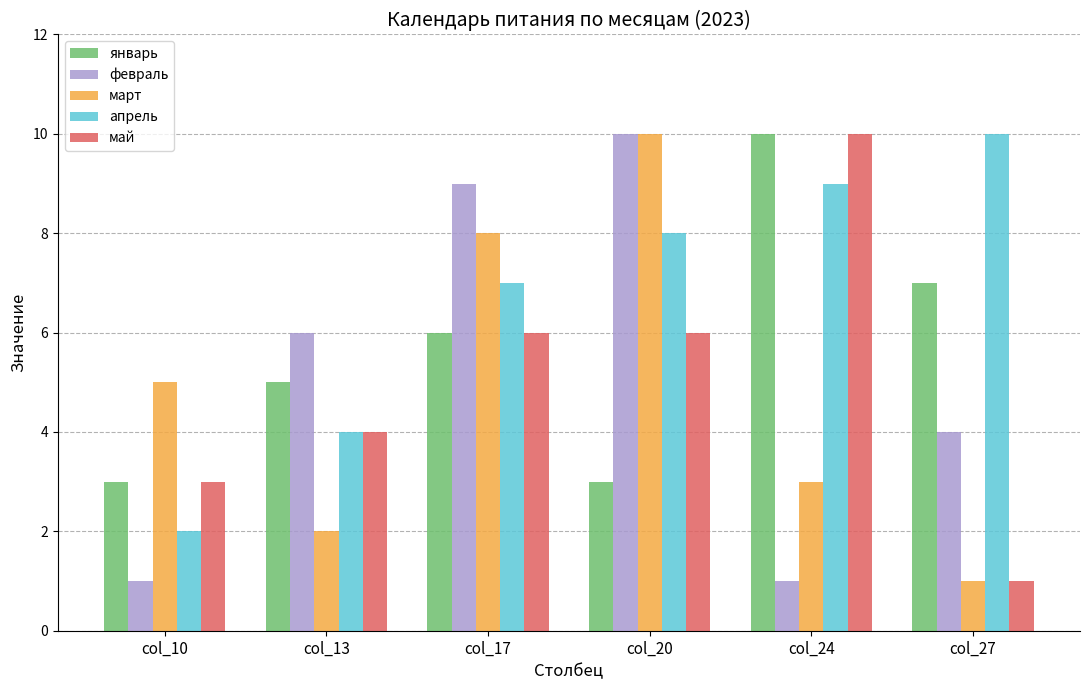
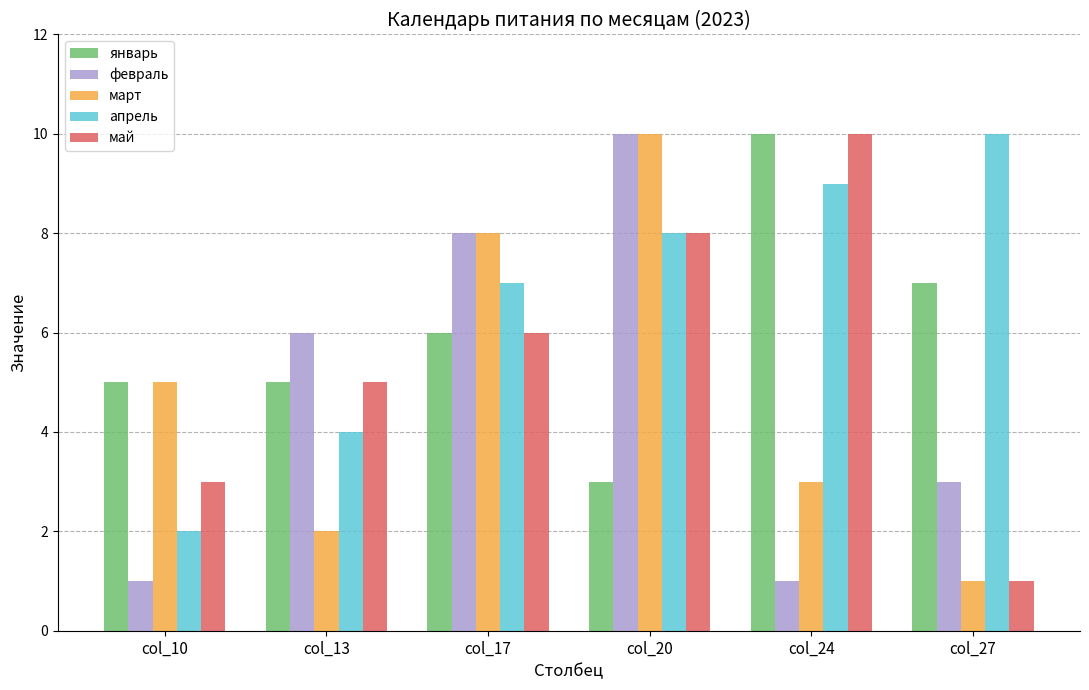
  {
    "январь": {
-     "col_10": 3,
+     "col_10": 5,
      "col_13": 5,
      "col_17": 6,
      "col_20": 3,
      "col_24": 10,
      "col_27": 7
    },
    "февраль": {
      "col_10": 1,
      "col_13": 6,
-     "col_17": 9,
+     "col_17": 8,
      "col_20": 10,
      "col_24": 1,
-     "col_27": 4
+     "col_27": 3
    },
    "март": {
      "col_10": 5,
      "col_13": 2,
      "col_17": 8,
      "col_20": 10,
      "col_24": 3,
      "col_27": 1
    },
    "апрель": {
      "col_10": 2,
      "col_13": 4,
      "col_17": 7,
      "col_20": 8,
      "col_24": 9,
      "col_27": 10
    },
    "май": {
      "col_10": 3,
-     "col_13": 4,
+     "col_13": 5,
      "col_17": 6,
-     "col_20": 6,
+     "col_20": 8,
      "col_24": 10,
      "col_27": 1
    }
  }
